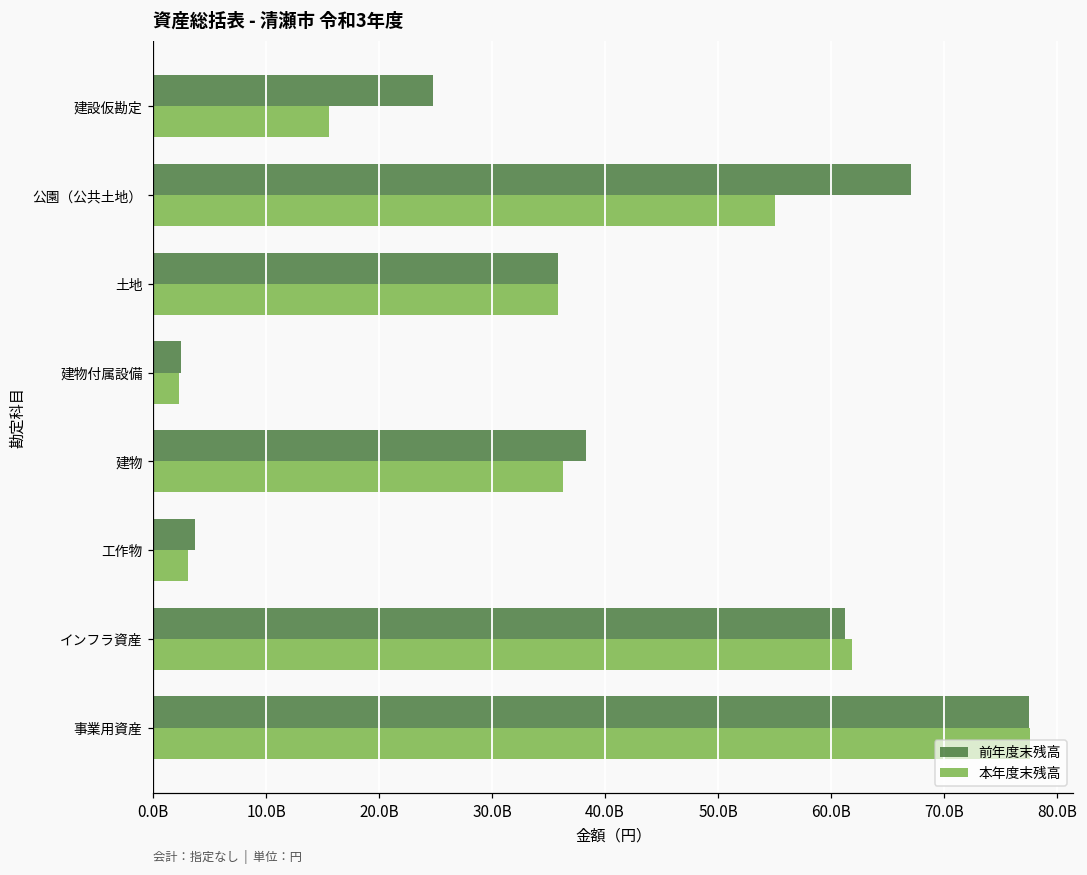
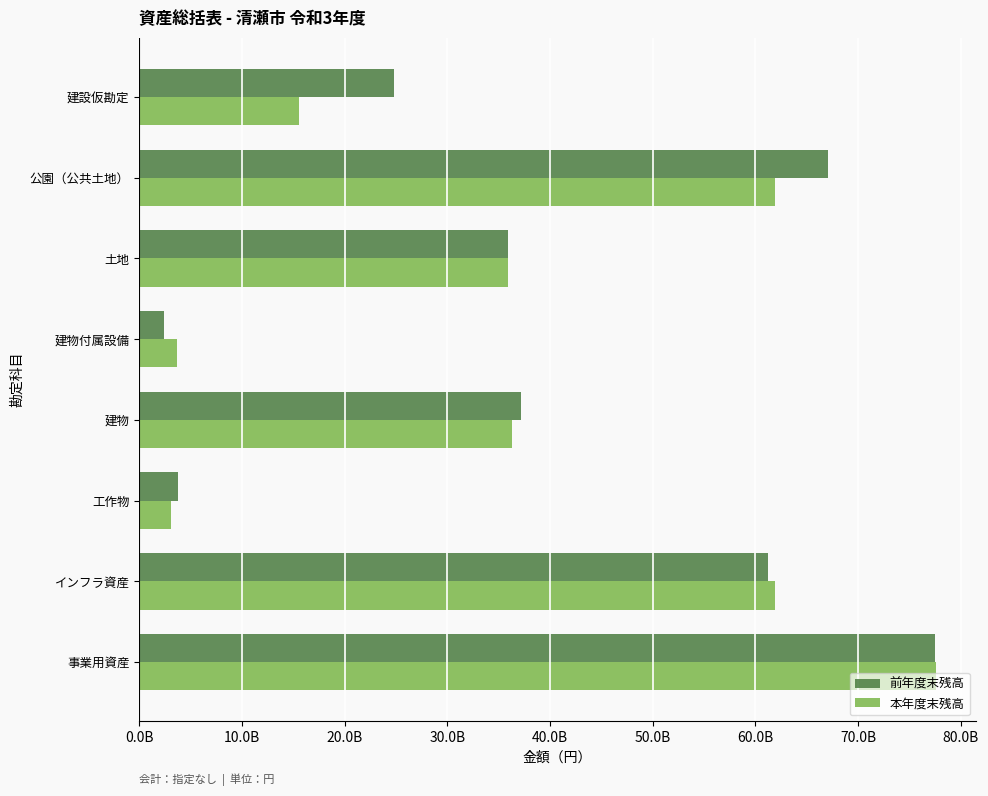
  {
    "前年度末残高": {
      "建設仮勘定": 24800000000,
      "公園（公共土地）": 67100000000,
      "土地": 35900000000,
      "建物付属設備": 2500000000,
-     "建物": 38300000000,
+     "建物": 37200000000,
      "工作物": 3700000000,
      "インフラ資産": 61200000000,
      "事業用資産": 77500000000
    },
    "本年度末残高": {
      "建設仮勘定": 15600000000,
-     "公園（公共土地）": 55100000000,
+     "公園（公共土地）": 61900000000,
      "土地": 35900000000,
-     "建物付属設備": 2300000000,
+     "建物付属設備": 3700000000,
      "建物": 36300000000,
      "工作物": 3100000000,
      "インフラ資産": 61900000000
    }
  }
